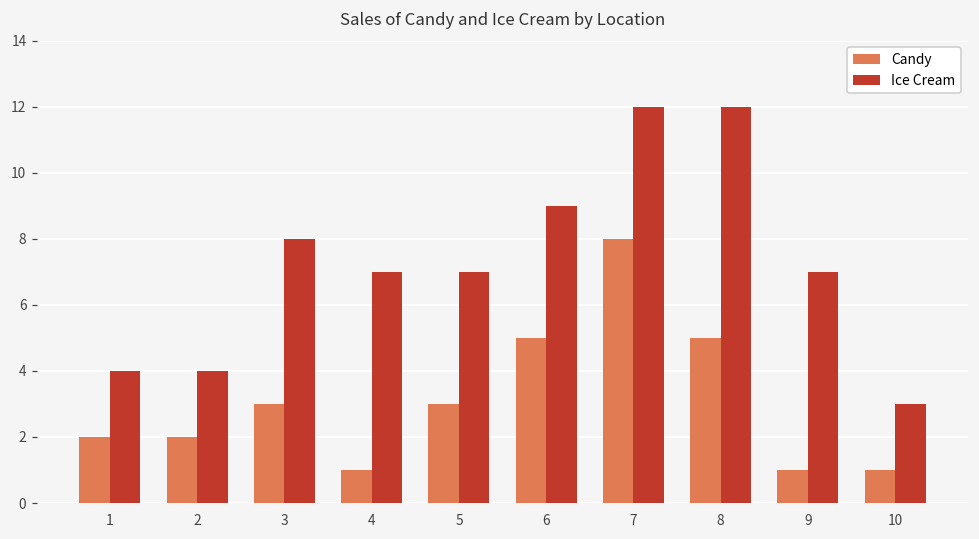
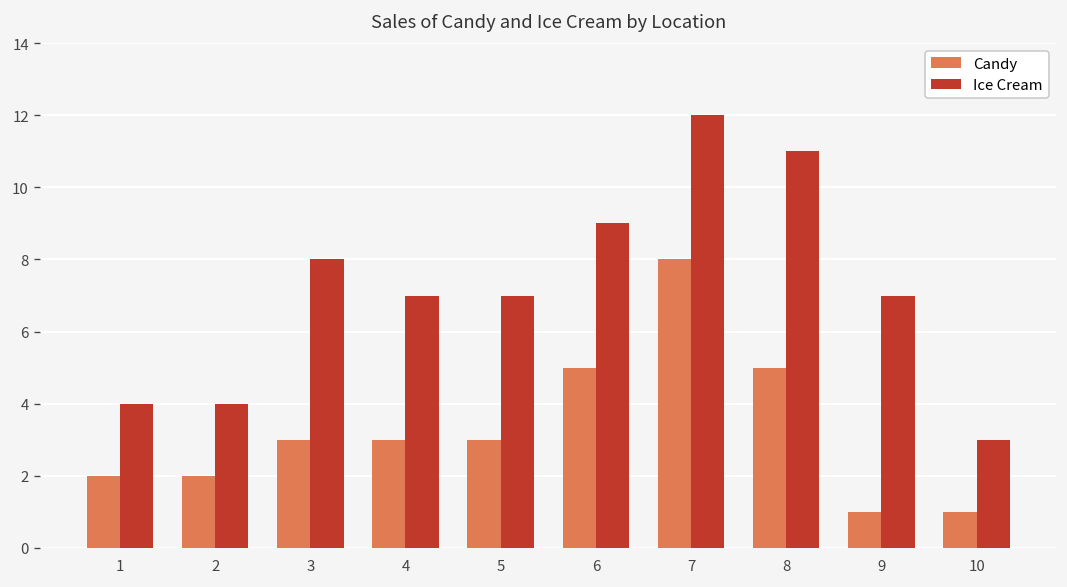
  {
    "Candy": {
      "1": 2,
      "2": 2,
      "3": 3,
-     "4": 1,
+     "4": 3,
      "5": 3,
      "6": 5,
      "7": 8,
      "8": 5,
      "9": 1,
      "10": 1
    },
    "Ice Cream": {
      "1": 4,
      "2": 4,
      "3": 8,
      "4": 7,
      "5": 7,
      "6": 9,
      "7": 12,
-     "8": 12,
+     "8": 11,
      "9": 7,
      "10": 3
    }
  }
